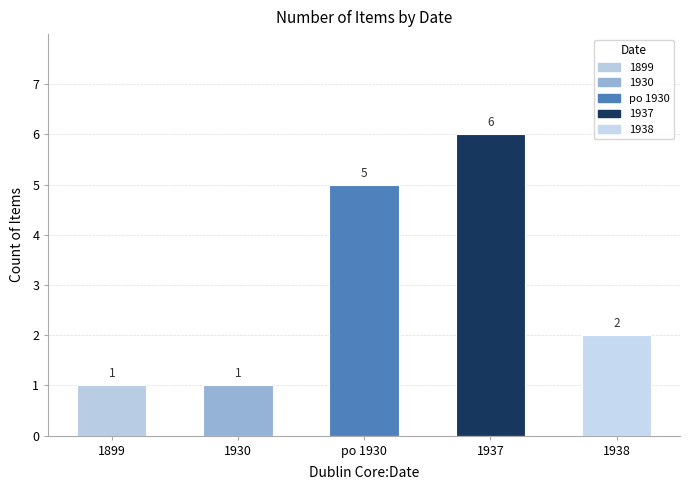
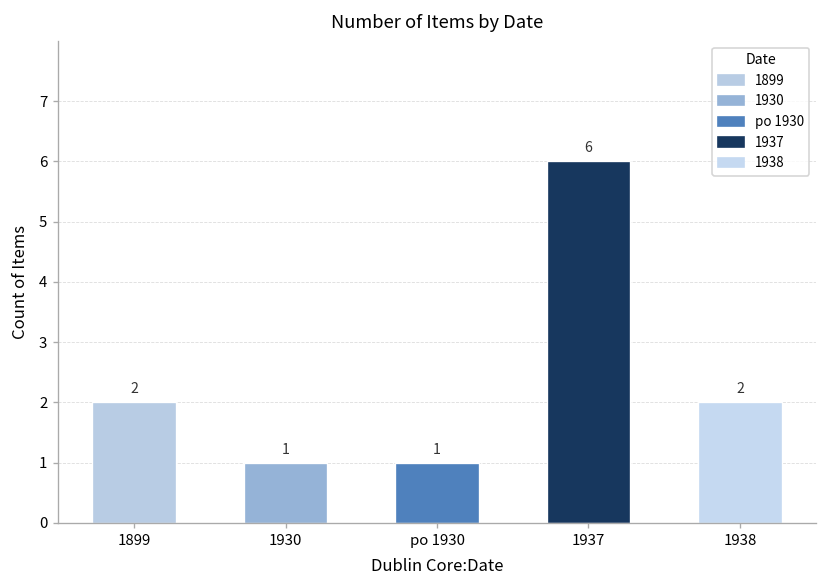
  {
-   "1899": 1,
+   "1899": 2,
    "1930": 1,
-   "po 1930": 5,
+   "po 1930": 1,
    "1937": 6,
    "1938": 2
  }
